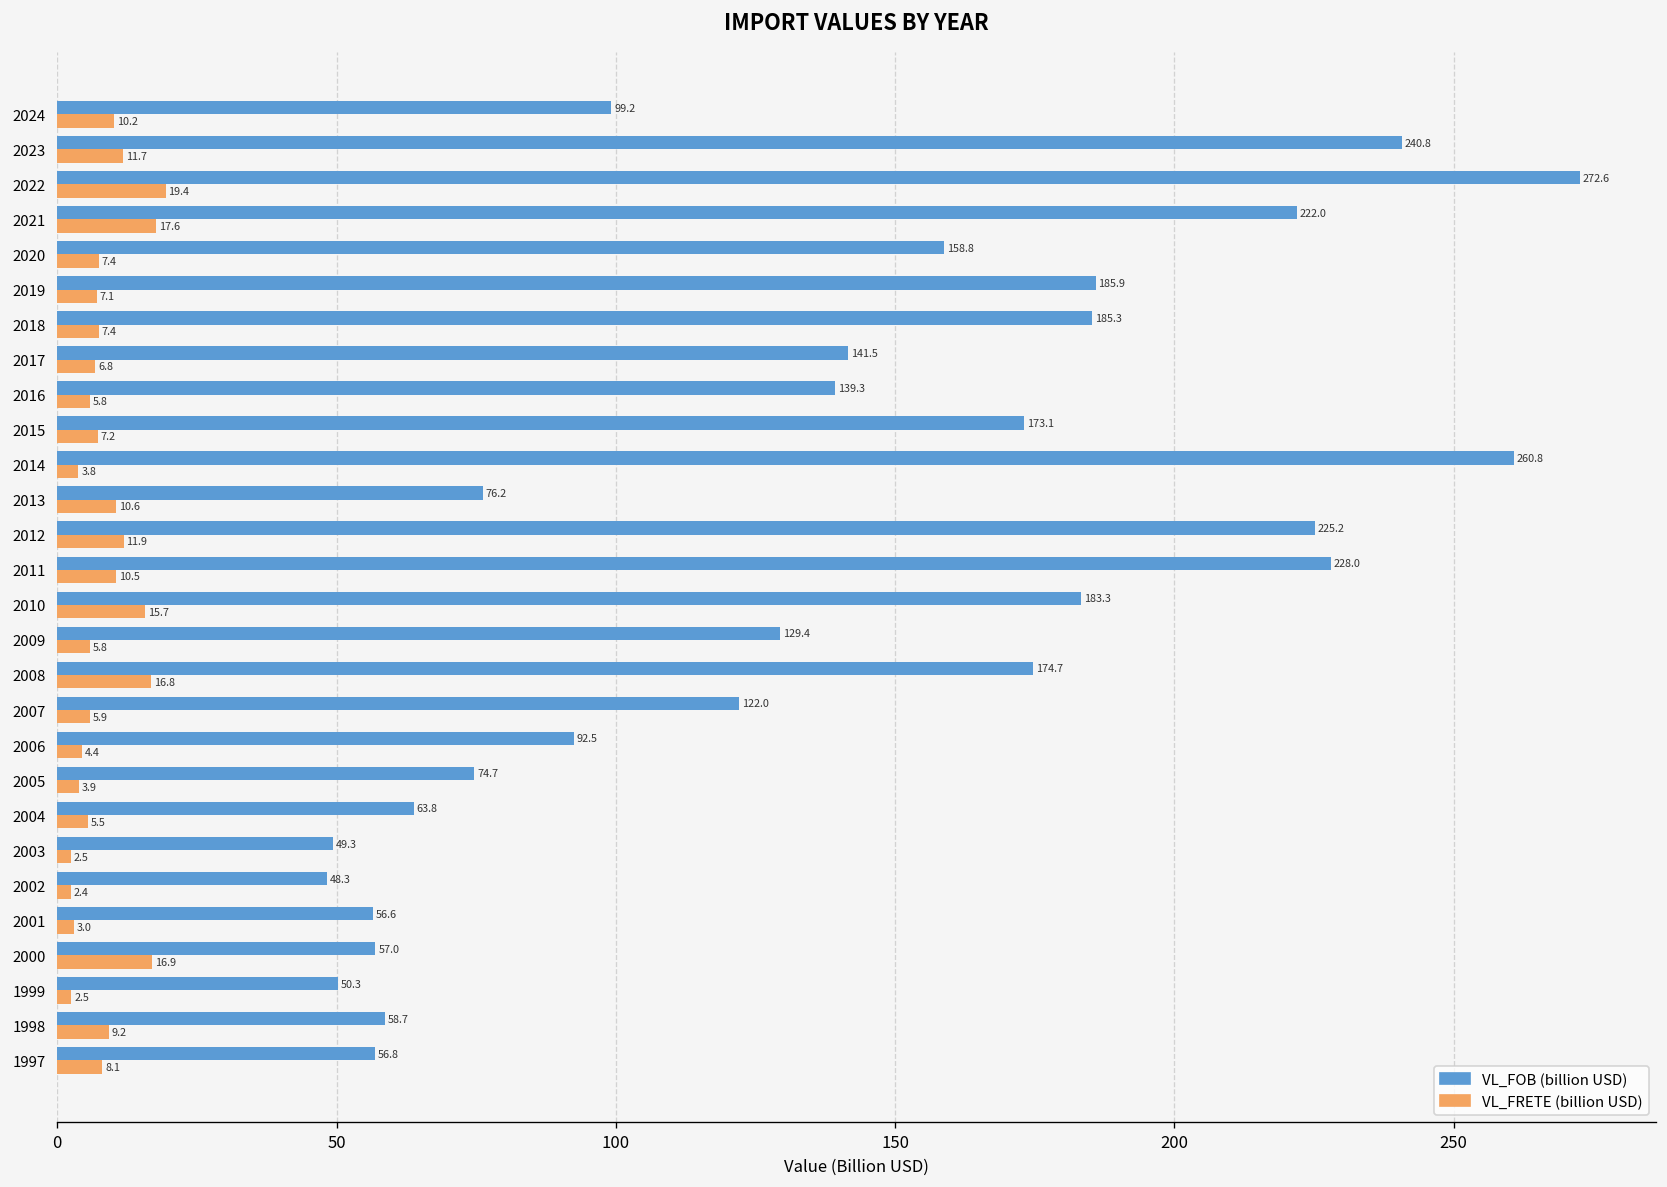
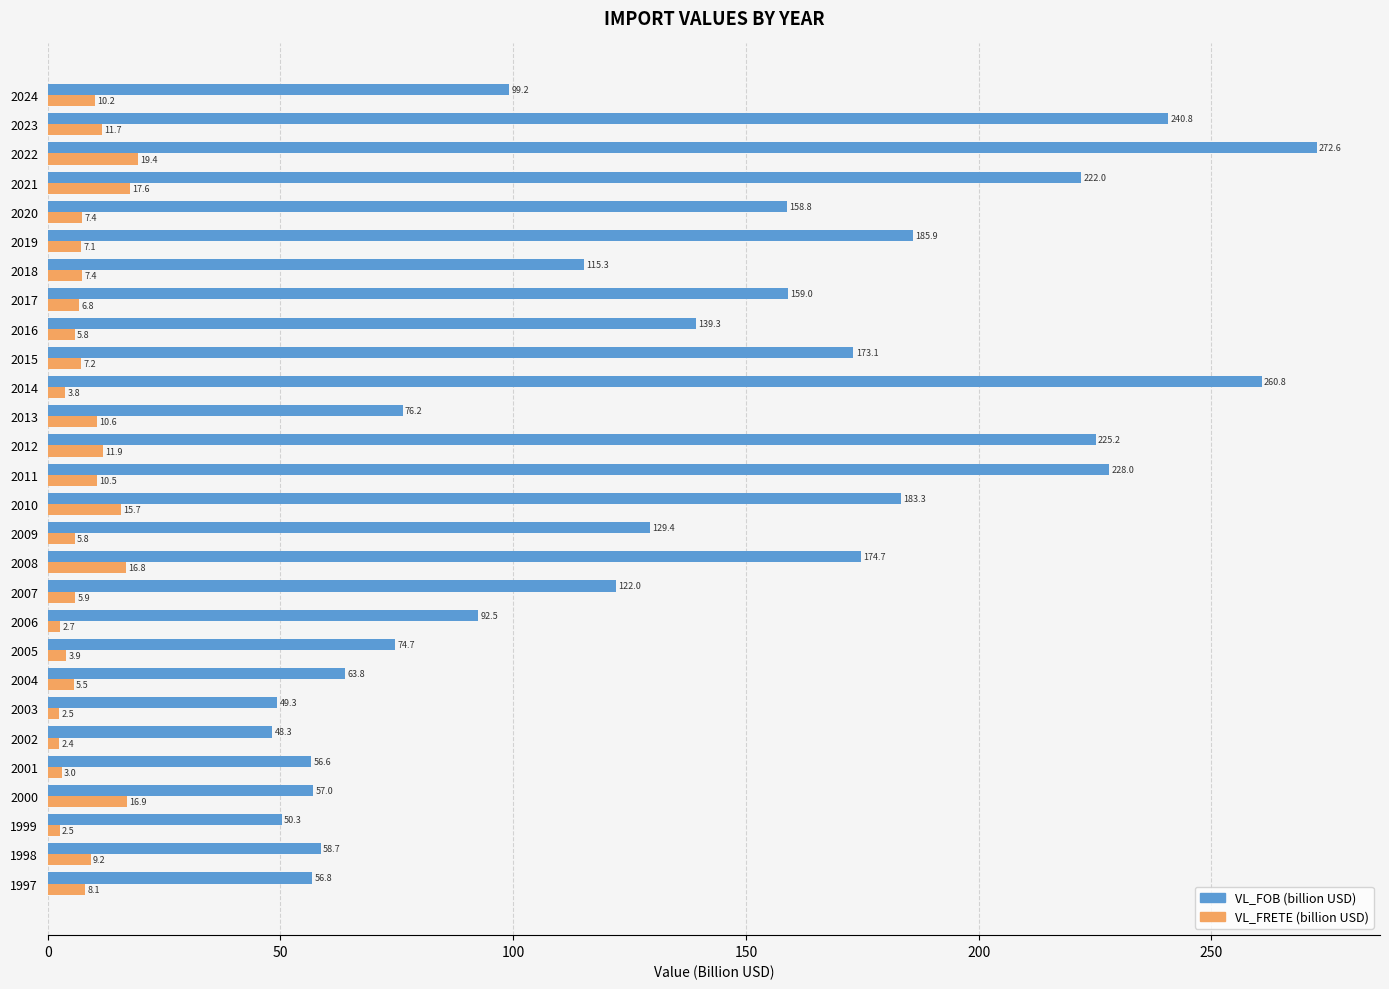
  {
    "VL_FOB (billion USD)": {
      "2024": 99.2,
      "2023": 240.8,
      "2022": 272.6,
      "2021": 222.0,
      "2020": 158.8,
      "2019": 185.9,
-     "2018": 185.3,
-     "2017": 141.5,
+     "2018": 115.3,
+     "2017": 159.0,
      "2016": 139.3,
      "2015": 173.1,
      "2014": 260.8,
      "2013": 76.2,
      "2012": 225.2,
      "2011": 228.0,
      "2010": 183.3,
      "2009": 129.4,
      "2008": 174.7,
      "2007": 122.0,
      "2006": 92.5,
      "2005": 74.7,
      "2004": 63.8,
      "2003": 49.3,
      "2002": 48.3,
      "2001": 56.6,
      "2000": 57.0,
      "1999": 50.3,
      "1998": 58.7,
      "1997": 56.8
    },
    "VL_FRETE (billion USD)": {
      "2024": 10.2,
      "2023": 11.7,
      "2022": 19.4,
      "2021": 17.6,
      "2020": 7.4,
      "2019": 7.1,
      "2018": 7.4,
      "2017": 6.8,
      "2016": 5.8,
      "2015": 7.2,
      "2014": 3.8,
      "2013": 10.6,
      "2012": 11.9,
      "2011": 10.5,
      "2010": 15.7,
      "2009": 5.8,
      "2008": 16.8,
      "2007": 5.9,
-     "2006": 4.4,
+     "2006": 2.7,
      "2005": 3.9,
      "2004": 5.5,
      "2003": 2.5,
      "2002": 2.4,
      "2001": 3.0,
      "2000": 16.9,
      "1999": 2.5,
      "1998": 9.2,
      "1997": 8.1
    }
  }
